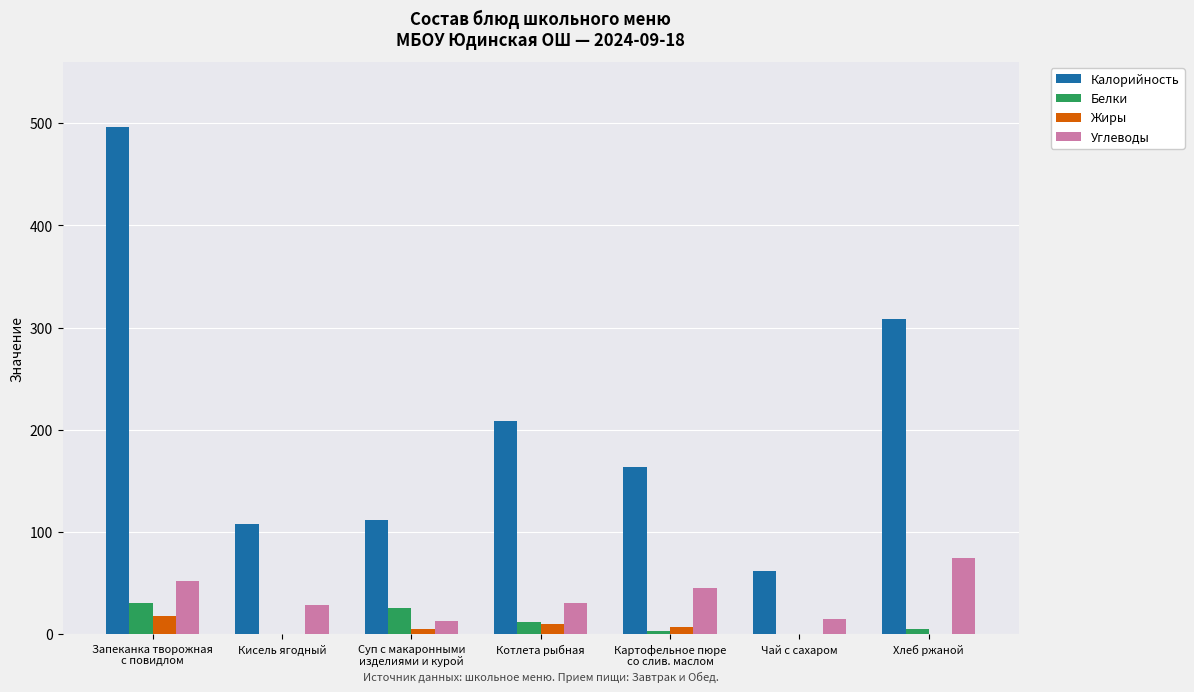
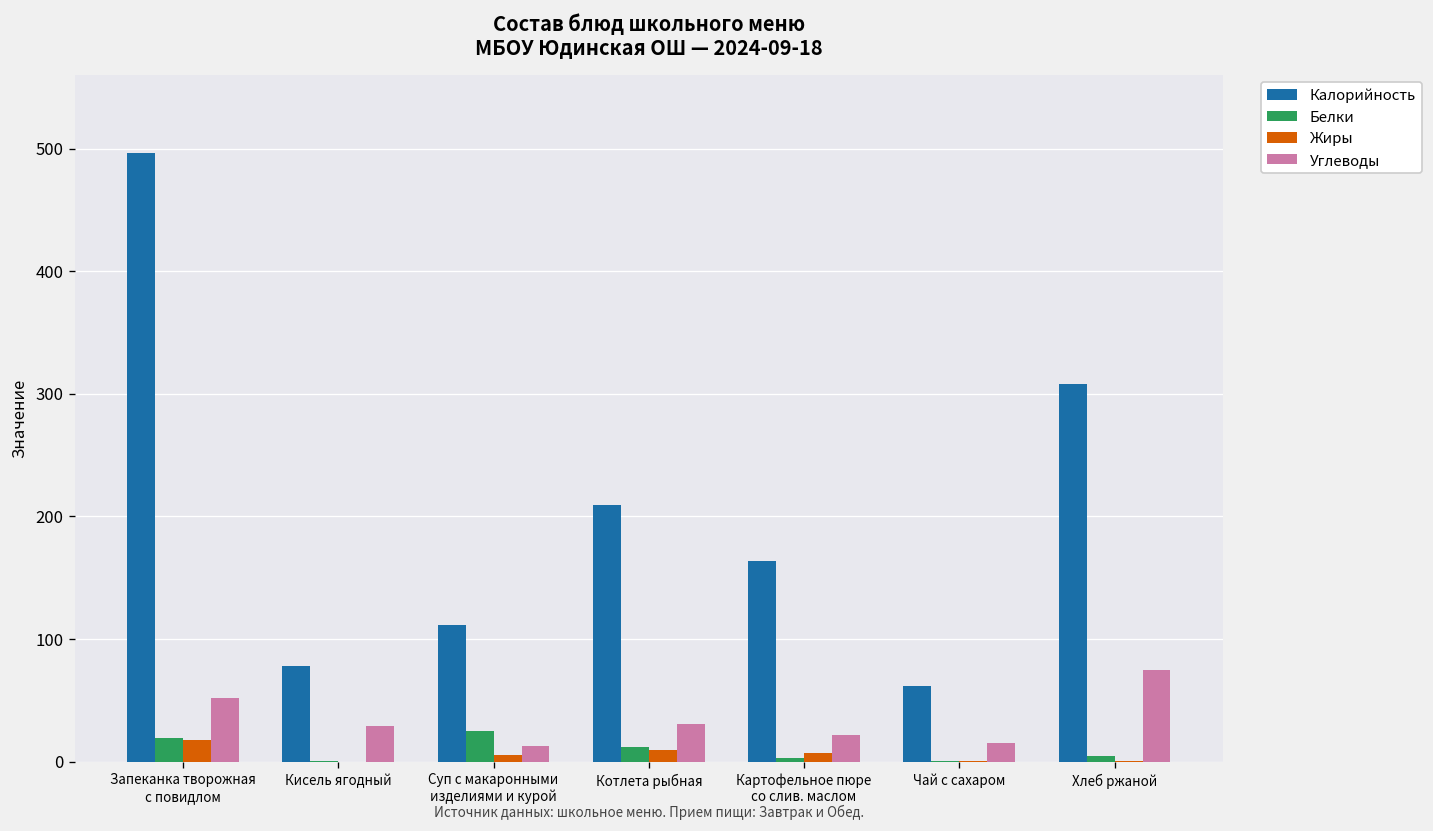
  {
    "Калорийность": {
      "Запеканка творожная с повидлом": 496,
-     "Кисель ягодный": 108,
+     "Кисель ягодный": 78,
      "Суп с макаронными изделиями и курой": 112,
      "Котлета рыбная": 209,
      "Картофельное пюре со слив. маслом": 164,
      "Чай с сахаром": 62,
      "Хлеб ржаной": 308
    },
    "Белки": {
-     "Запеканка творожная с повидлом": 30,
+     "Запеканка творожная с повидлом": 20,
      "Суп с макаронными изделиями и курой": 25,
      "Котлета рыбная": 12,
      "Картофельное пюре со слив. маслом": 3,
      "Хлеб ржаной": 5
    },
    "Жиры": {
      "Запеканка творожная с повидлом": 18,
      "Кисель ягодный": 0,
      "Суп с макаронными изделиями и курой": 5,
      "Котлета рыбная": 10,
      "Картофельное пюре со слив. маслом": 7
    },
    "Углеводы": {
      "Запеканка творожная с повидлом": 52,
      "Кисель ягодный": 29,
      "Суп с макаронными изделиями и курой": 13,
      "Котлета рыбная": 31,
-     "Картофельное пюре со слив. маслом": 45,
+     "Картофельное пюре со слив. маслом": 22,
      "Чай с сахаром": 15,
      "Хлеб ржаной": 75
    }
  }
